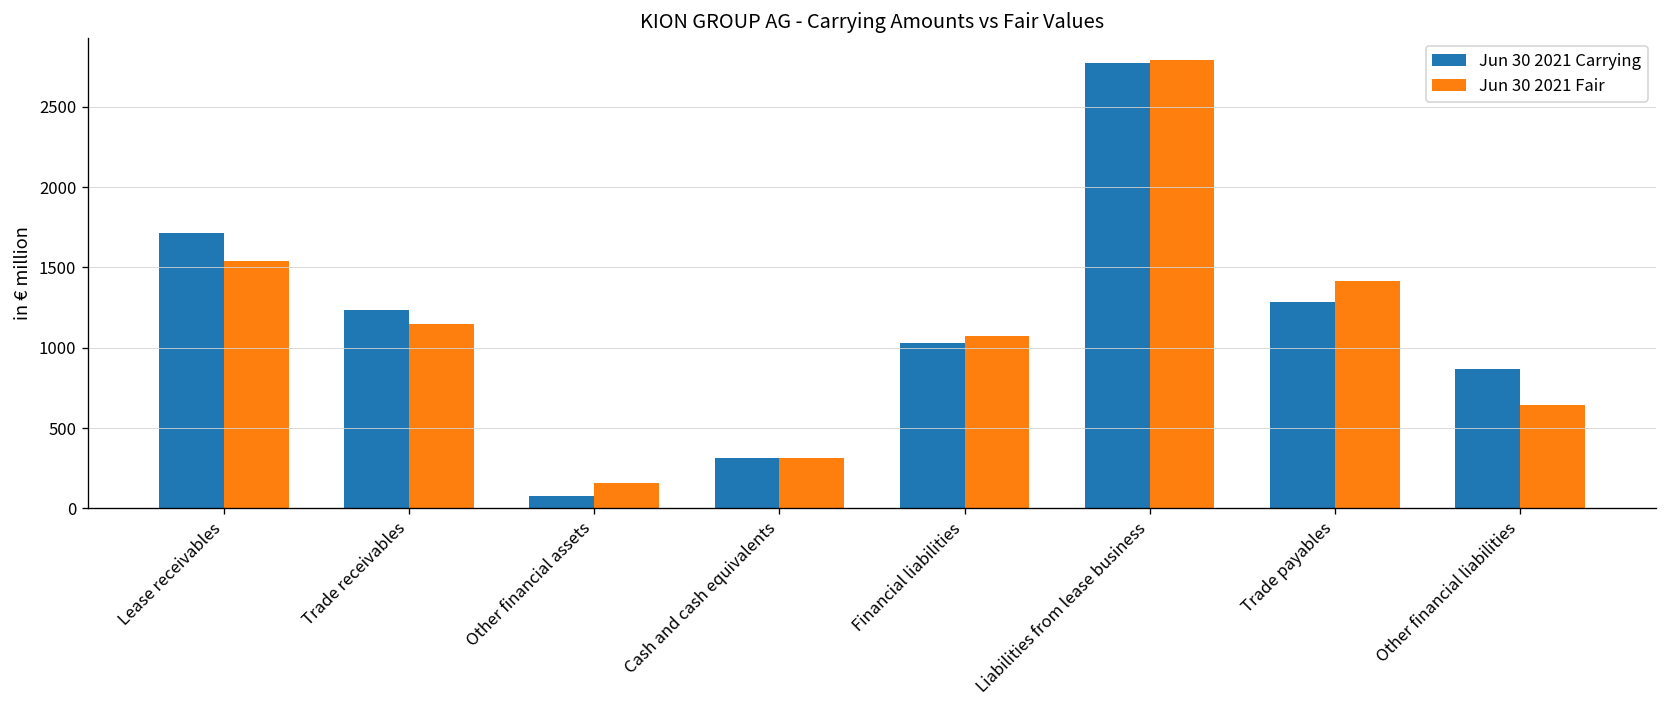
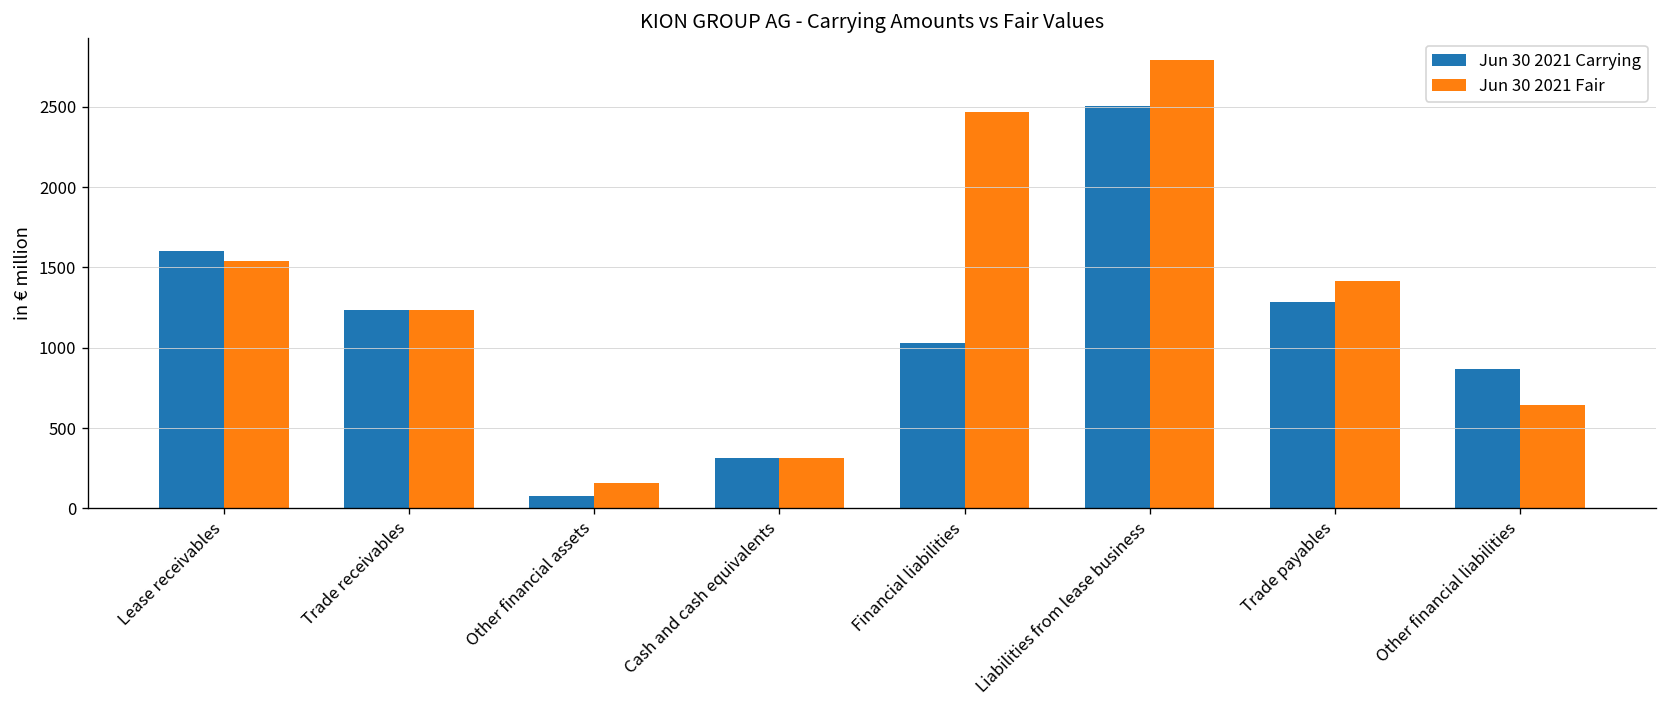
  {
    "Jun 30 2021 Carrying": {
-     "Lease receivables": 1710,
+     "Lease receivables": 1600,
      "Trade receivables": 1230,
      "Other financial assets": 80,
      "Cash and cash equivalents": 310,
      "Financial liabilities": 1030,
-     "Liabilities from lease business": 2770,
+     "Liabilities from lease business": 2510,
      "Trade payables": 1280,
      "Other financial liabilities": 870
    },
    "Jun 30 2021 Fair": {
      "Lease receivables": 1540,
-     "Trade receivables": 1150,
+     "Trade receivables": 1230,
      "Other financial assets": 160,
      "Cash and cash equivalents": 310,
-     "Financial liabilities": 1070,
+     "Financial liabilities": 2470,
      "Liabilities from lease business": 2790,
      "Trade payables": 1420,
      "Other financial liabilities": 650
    }
  }
